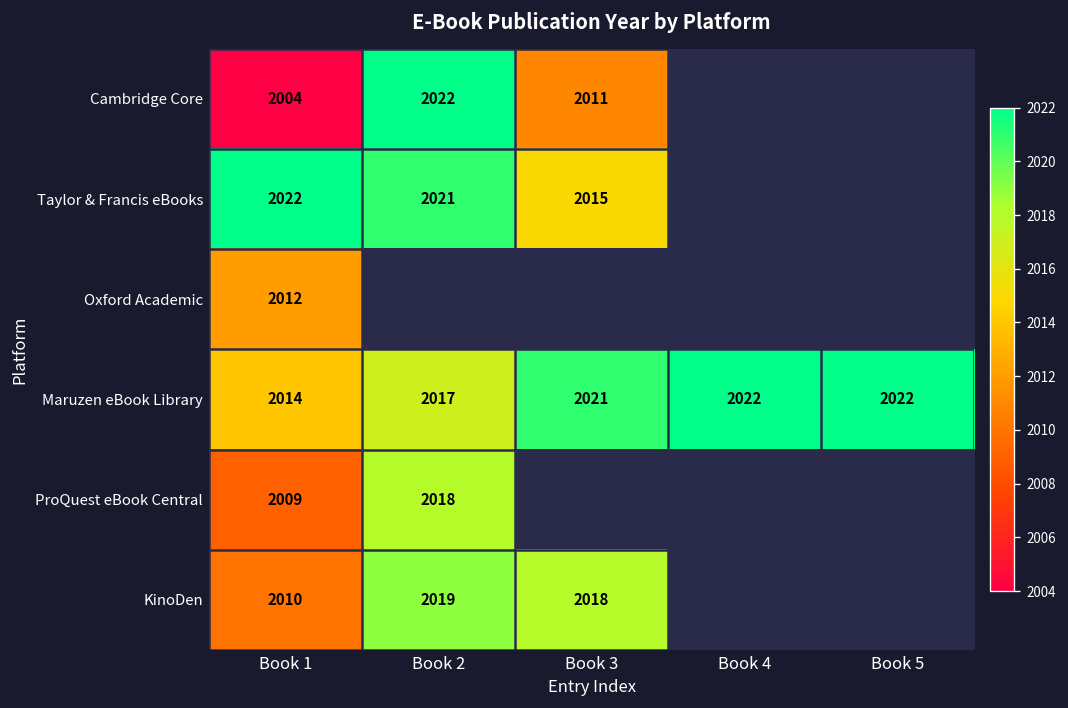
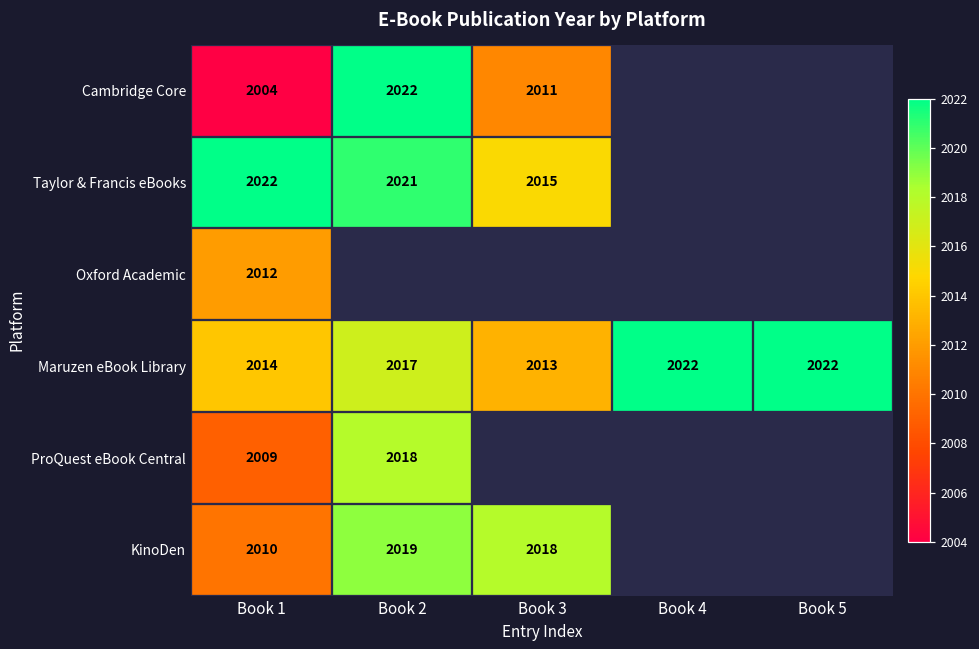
  {
    "Cambridge Core": {
      "Book 1": 2004,
      "Book 2": 2022,
      "Book 3": 2011
    },
    "Taylor & Francis eBooks": {
      "Book 1": 2022,
      "Book 2": 2021,
      "Book 3": 2015
    },
    "Oxford Academic": {
      "Book 1": 2012
    },
    "Maruzen eBook Library": {
      "Book 1": 2014,
      "Book 2": 2017,
-     "Book 3": 2021,
+     "Book 3": 2013,
      "Book 4": 2022,
      "Book 5": 2022
    },
    "ProQuest eBook Central": {
      "Book 1": 2009,
      "Book 2": 2018
    },
    "KinoDen": {
      "Book 1": 2010,
      "Book 2": 2019,
      "Book 3": 2018
    }
  }
